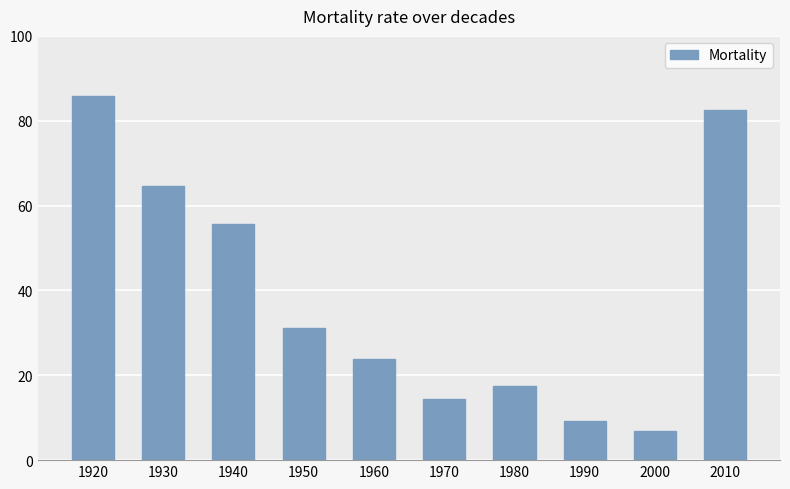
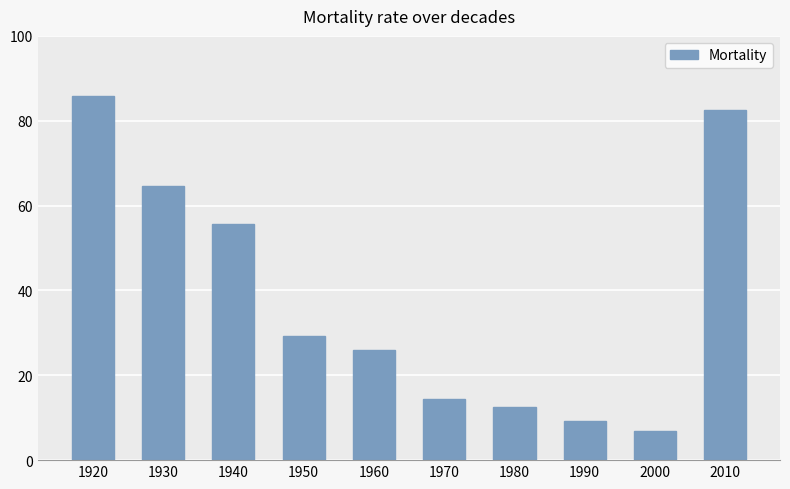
  {
    "1920": 86,
    "1930": 65,
    "1940": 56,
-   "1950": 31,
-   "1960": 24,
+   "1950": 29,
+   "1960": 26,
    "1970": 14,
-   "1980": 18,
+   "1980": 13,
    "1990": 9,
    "2000": 7,
    "2010": 83
  }
